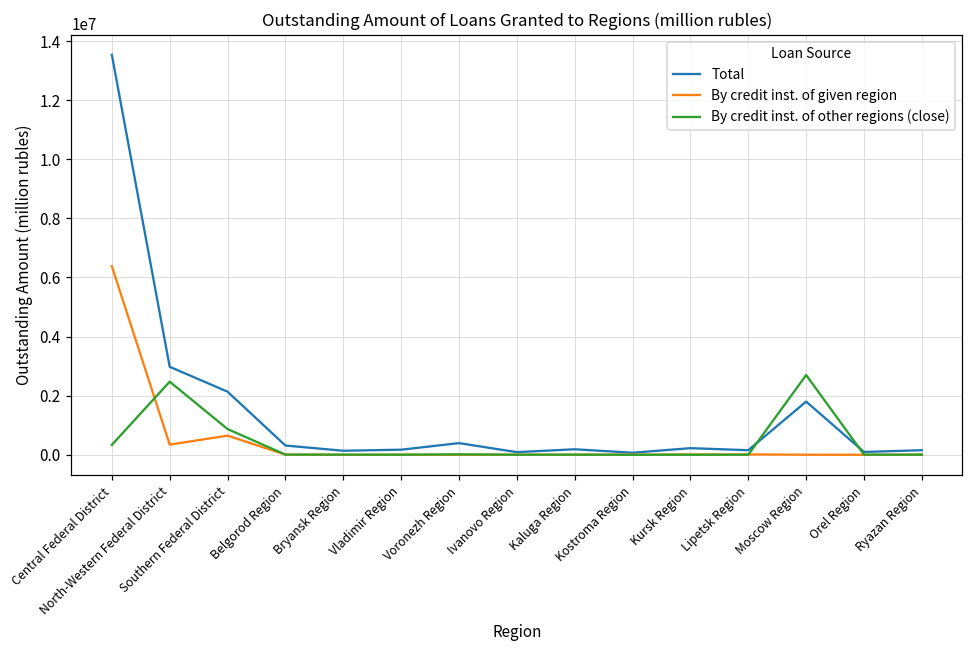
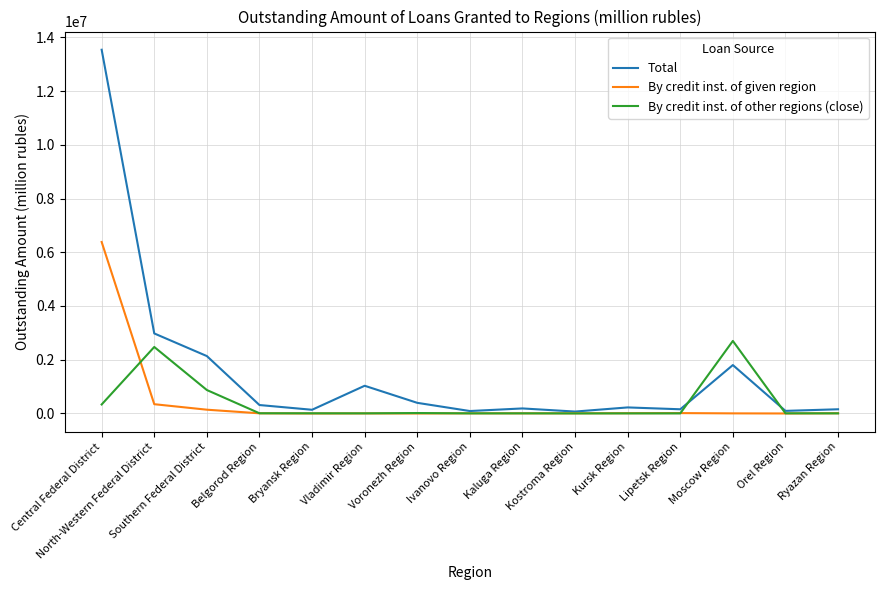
  {
    "Total": {
      "Central Federal District": 13500000,
      "North-Western Federal District": 3000000,
      "Southern Federal District": 2100000,
      "Belgorod Region": 300000,
      "Bryansk Region": 100000,
-     "Vladimir Region": 200000,
+     "Vladimir Region": 1000000,
      "Voronezh Region": 400000,
      "Kaluga Region": 200000,
      "Kursk Region": 200000,
      "Lipetsk Region": 200000,
      "Moscow Region": 1800000,
      "Ryazan Region": 200000
    },
    "By credit inst. of given region": {
      "Central Federal District": 6400000,
      "North-Western Federal District": 300000,
-     "Southern Federal District": 600000,
+     "Southern Federal District": 100000,
      "Moscow Region": 0
    },
    "By credit inst. of other regions (close)": {
      "Central Federal District": 300000,
      "North-Western Federal District": 2500000,
      "Southern Federal District": 900000,
      "Moscow Region": 2700000
    }
  }
